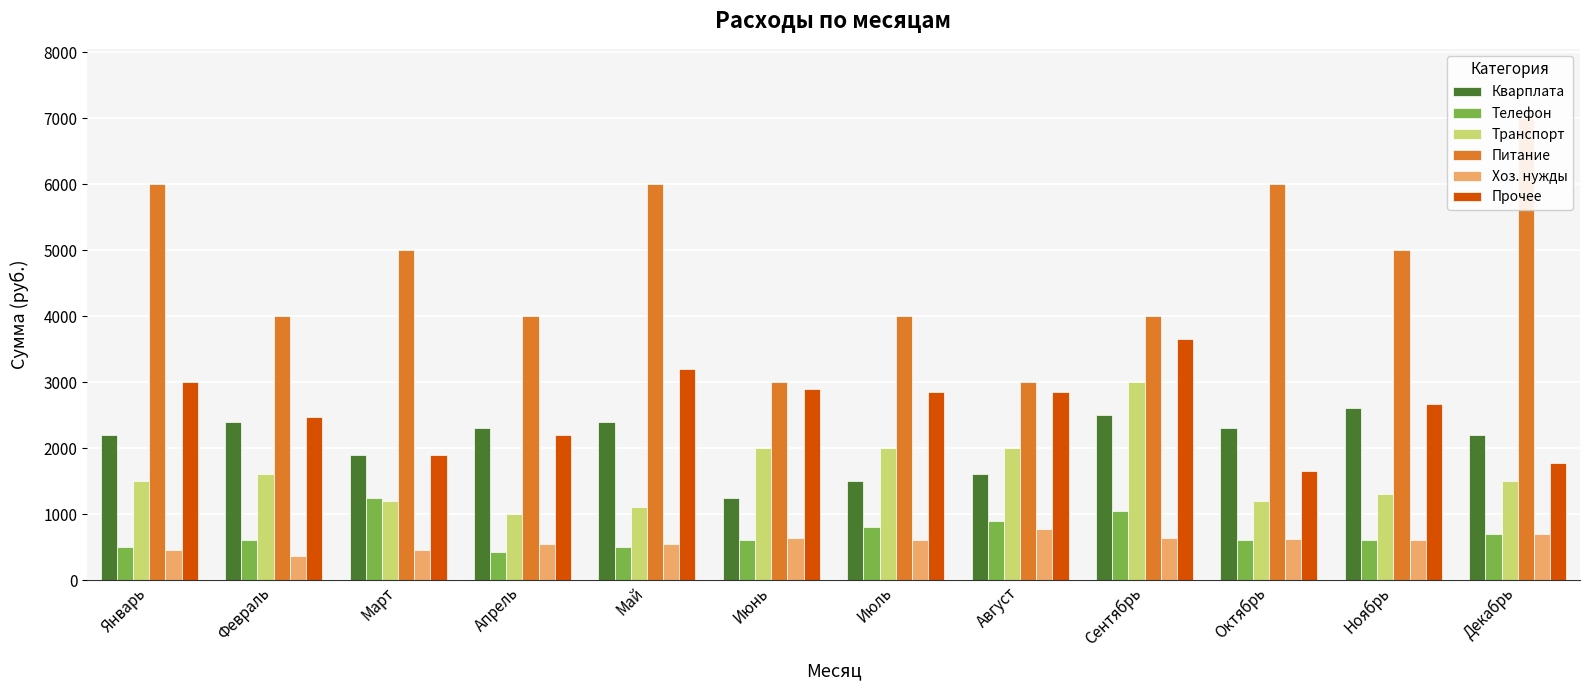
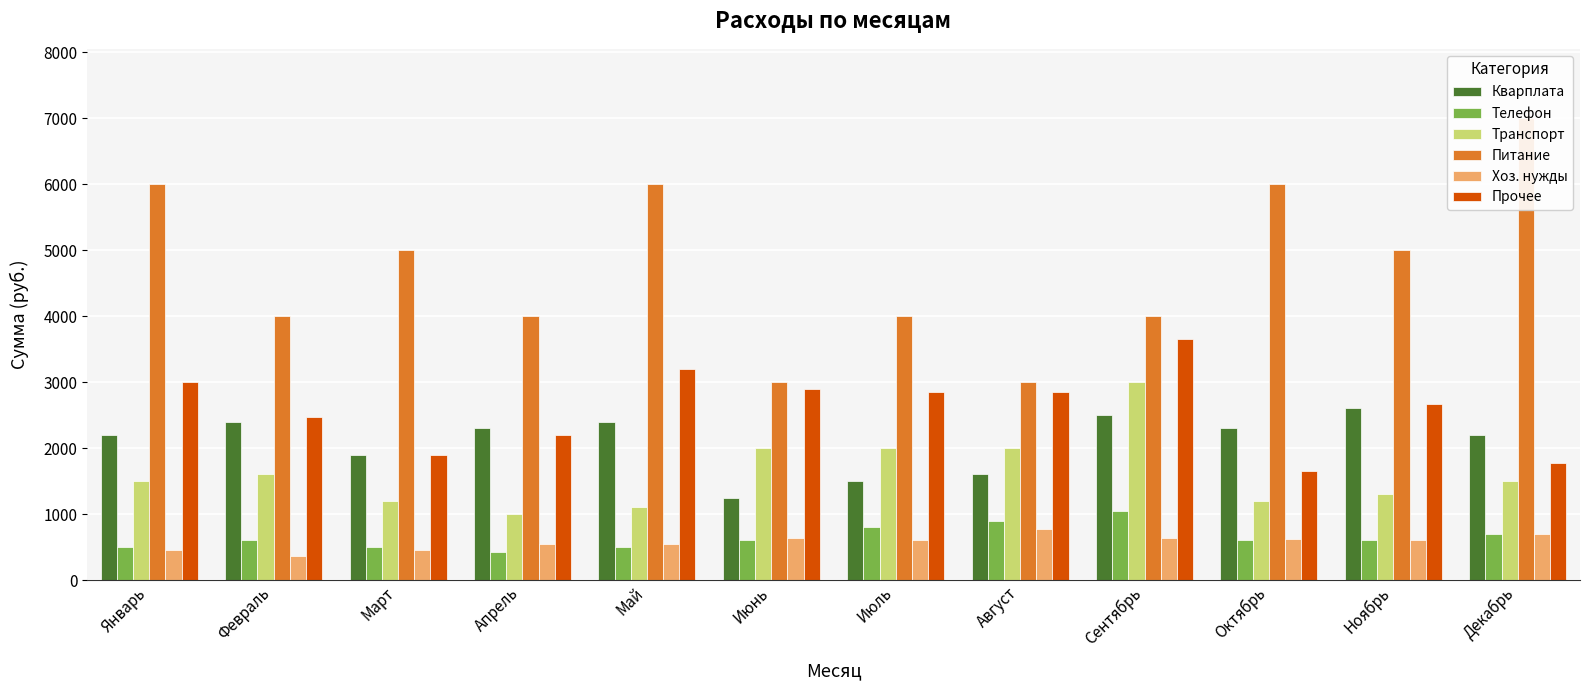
  {
    "Кварплата": {
      "Январь": 2200,
      "Февраль": 2400,
      "Март": 1900,
      "Апрель": 2300,
      "Май": 2400,
      "Июнь": 1300,
      "Июль": 1500,
      "Август": 1600,
      "Сентябрь": 2500,
      "Октябрь": 2300,
      "Ноябрь": 2600,
      "Декабрь": 2200
    },
    "Телефон": {
      "Январь": 500,
      "Февраль": 600,
-     "Март": 1300,
+     "Март": 500,
      "Апрель": 400,
      "Май": 500,
      "Июнь": 600,
      "Июль": 800,
      "Август": 900,
      "Сентябрь": 1100,
      "Октябрь": 600,
      "Ноябрь": 600,
      "Декабрь": 700
    },
    "Транспорт": {
      "Январь": 1500,
      "Февраль": 1600,
      "Март": 1200,
      "Апрель": 1000,
      "Май": 1100,
      "Июнь": 2000,
      "Июль": 2000,
      "Август": 2000,
      "Сентябрь": 3000,
      "Октябрь": 1200,
      "Ноябрь": 1300,
      "Декабрь": 1500
    },
    "Хоз. нужды": {
      "Январь": 500,
      "Февраль": 400,
      "Март": 500,
      "Апрель": 500,
      "Май": 500,
      "Июнь": 600,
      "Июль": 600,
      "Август": 800,
      "Сентябрь": 600,
      "Октябрь": 600,
      "Ноябрь": 600,
      "Декабрь": 700
    }
  }
